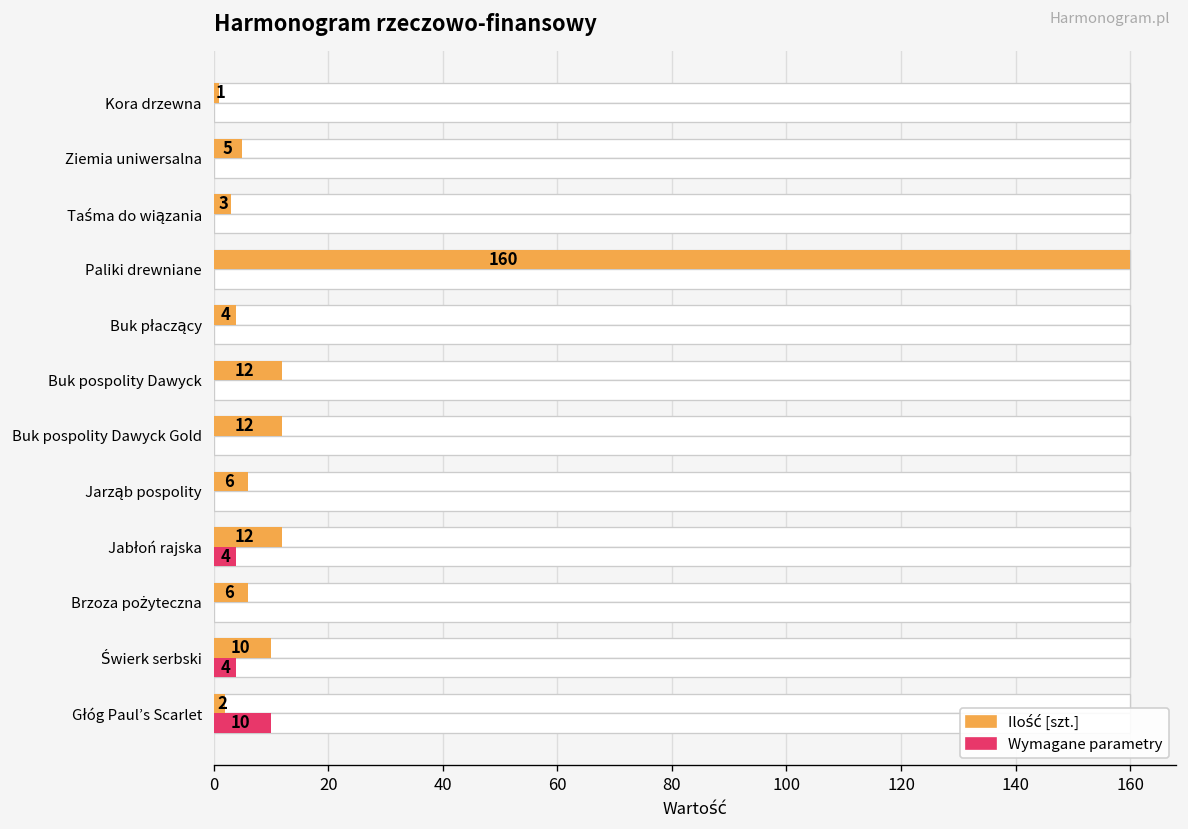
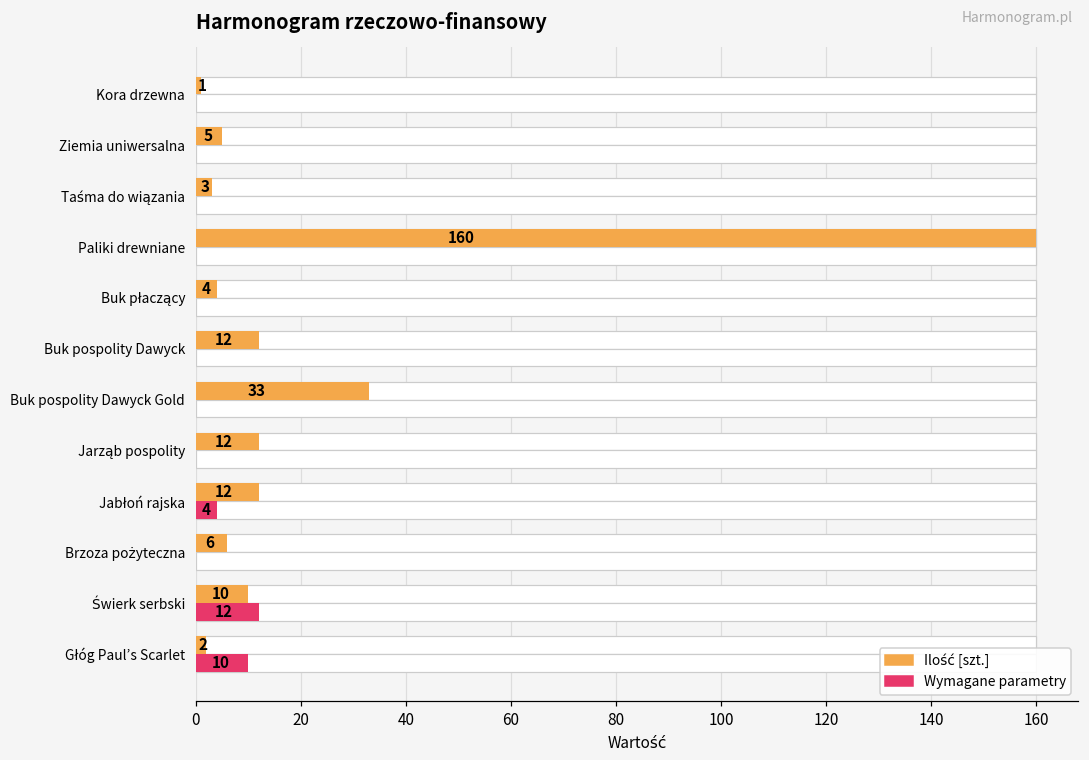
  {
    "Ilość [szt.]": {
      "Paliki drewniane": 160,
-     "Buk pospolity Dawyck Gold": 12,
-     "Jarząb pospolity": 6
+     "Buk pospolity Dawyck Gold": 33,
+     "Jarząb pospolity": 12
    },
    "Wymagane parametry": {
-     "Świerk serbski": 4
+     "Świerk serbski": 12
    }
  }
